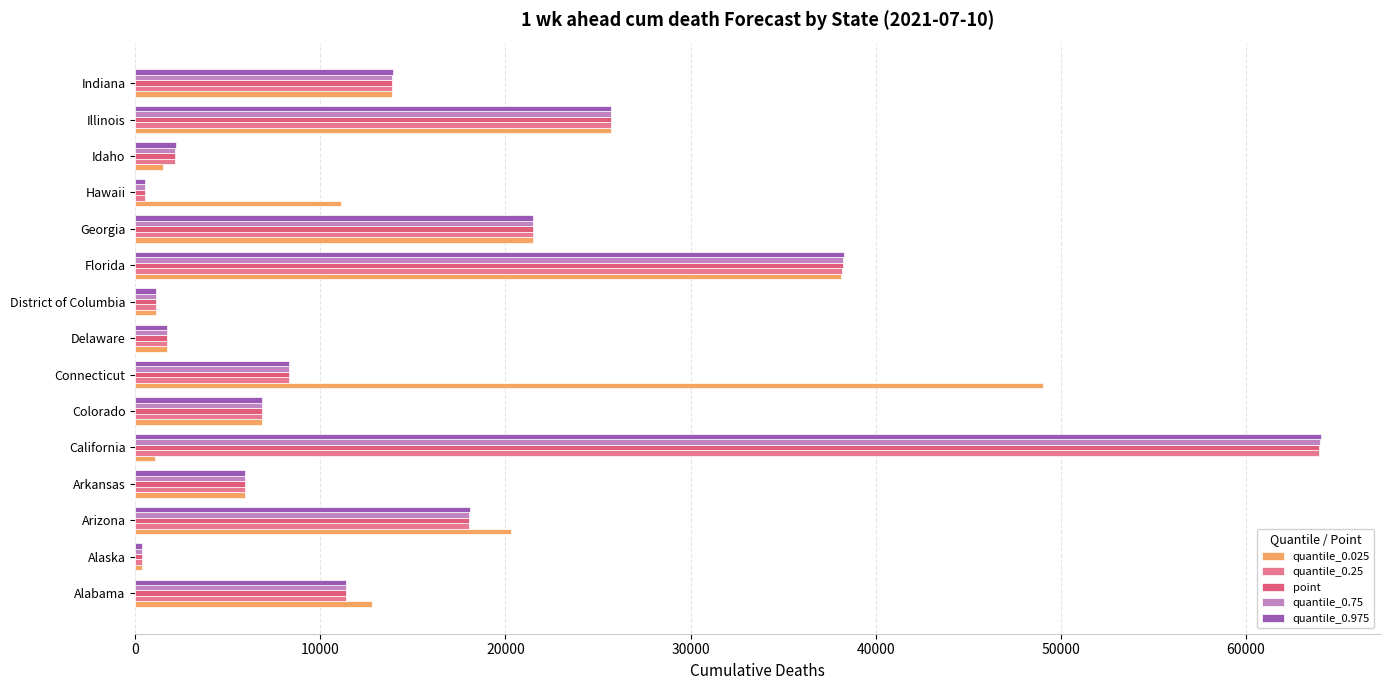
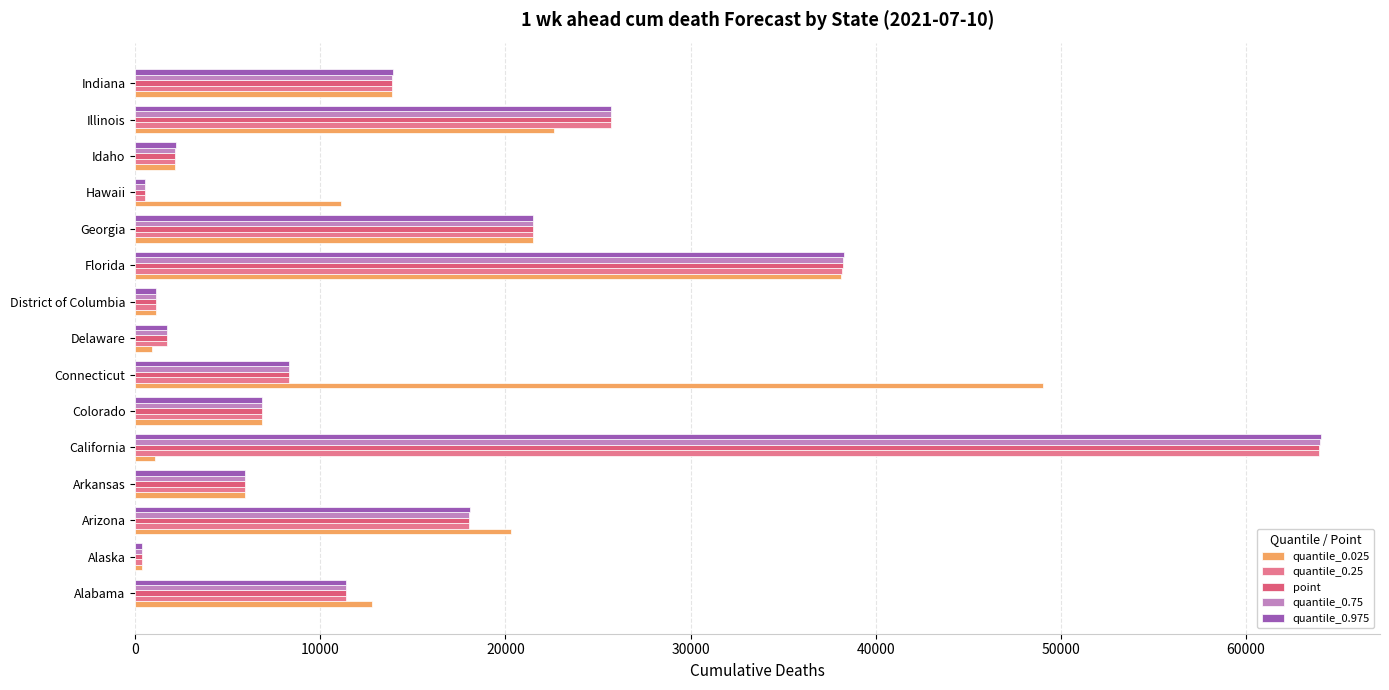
  {
    "quantile_0.025": {
      "Indiana": 13900,
-     "Illinois": 25700,
-     "Idaho": 1500,
+     "Illinois": 22600,
+     "Idaho": 2200,
      "Hawaii": 11100,
      "Georgia": 21500,
      "Florida": 38100,
      "District of Columbia": 1100,
-     "Delaware": 1700,
+     "Delaware": 900,
      "Connecticut": 49100,
      "Colorado": 6800,
      "California": 1100,
      "Arkansas": 5900,
      "Arizona": 20300,
      "Alaska": 400,
      "Alabama": 12800
    }
  }
